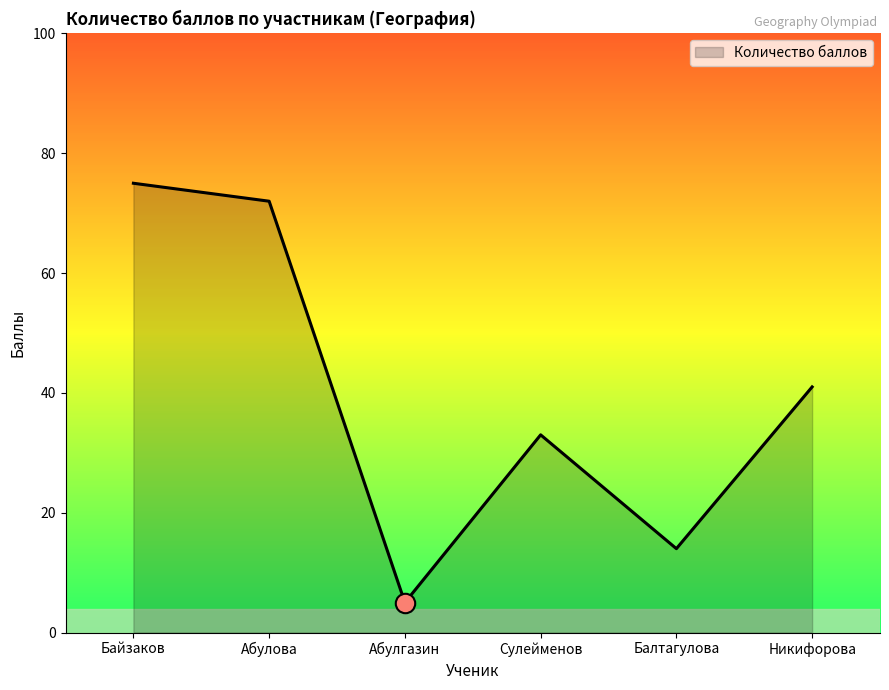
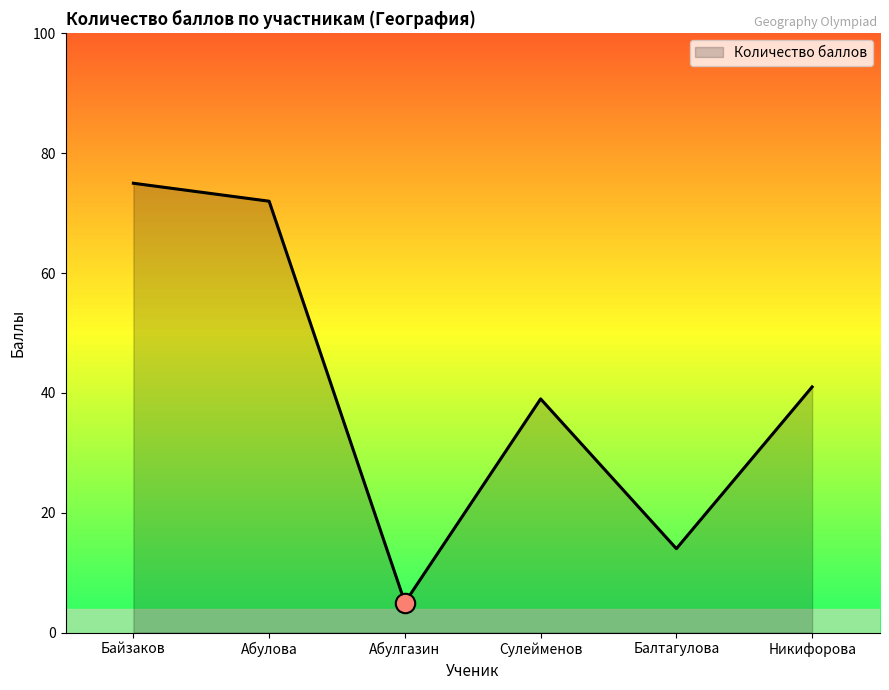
  {
    "Количество баллов": {
      "Байзаков": 75,
      "Абулова": 72,
-     "Сулейменов": 33,
+     "Сулейменов": 39,
      "Балтагулова": 14,
      "Никифорова": 41
    }
  }
